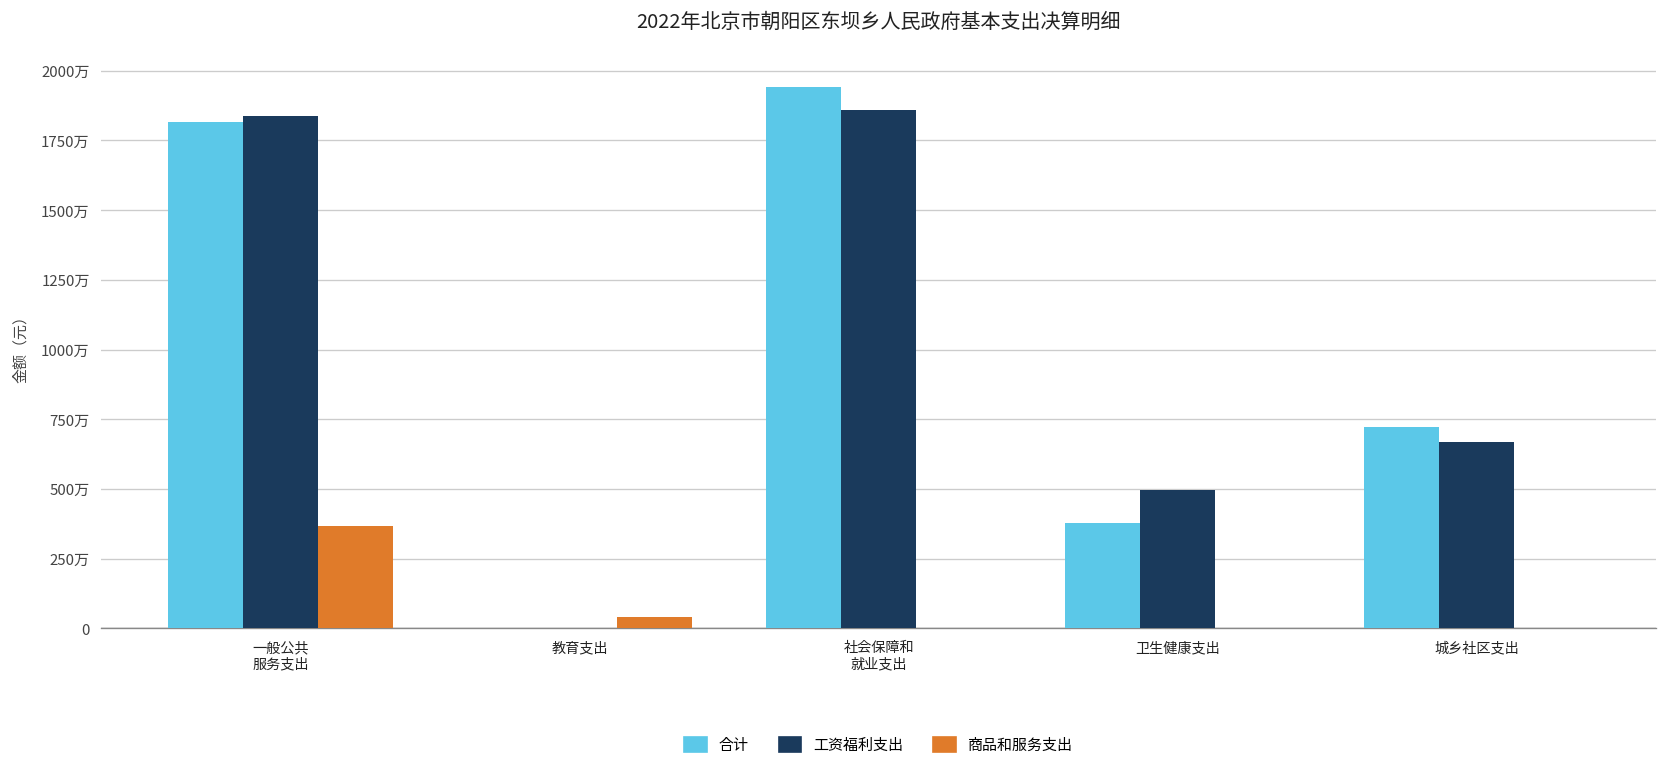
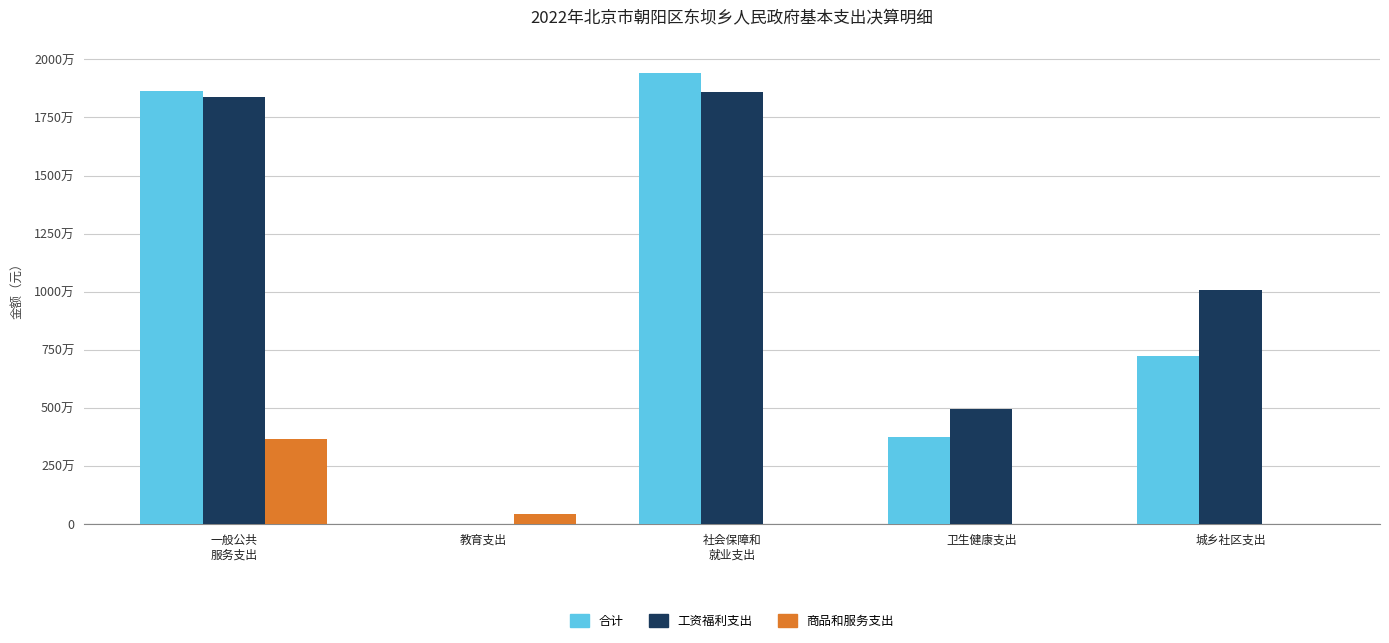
  {
    "合计": {
-     "一般公共 服务支出": "1810万",
+     "一般公共 服务支出": "1860万",
      "社会保障和 就业支出": "1940万",
      "卫生健康支出": "380万",
      "城乡社区支出": "720万"
    },
    "工资福利支出": {
      "一般公共 服务支出": "1840万",
      "教育支出": "0万",
      "社会保障和 就业支出": "1860万",
      "卫生健康支出": "490万",
-     "城乡社区支出": "670万"
+     "城乡社区支出": "1010万"
    },
    "商品和服务支出": {
      "一般公共 服务支出": "370万",
      "教育支出": "40万",
      "社会保障和 就业支出": "0万",
      "卫生健康支出": "0万",
      "城乡社区支出": "0万"
    }
  }
